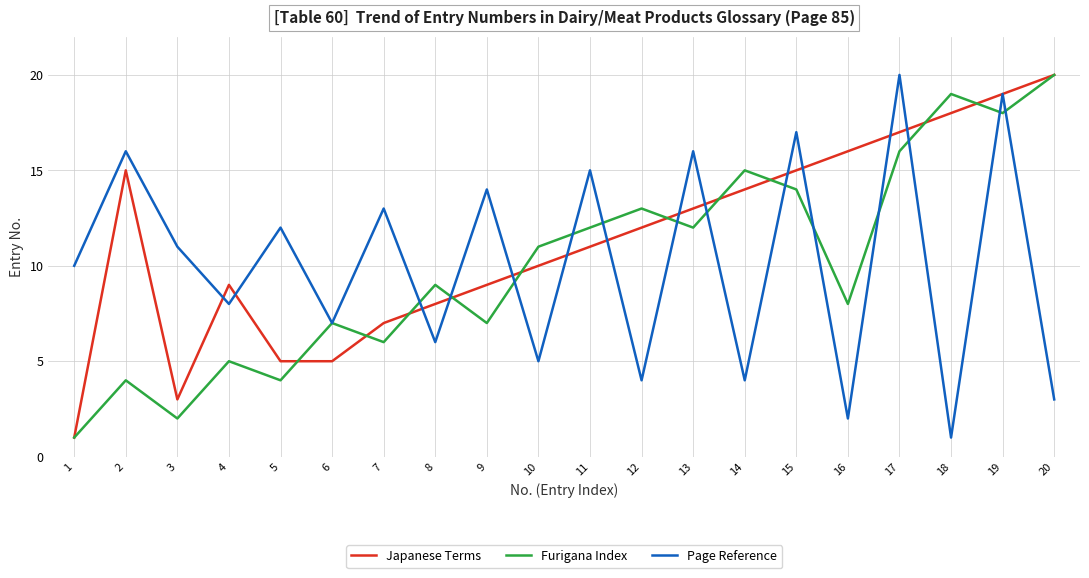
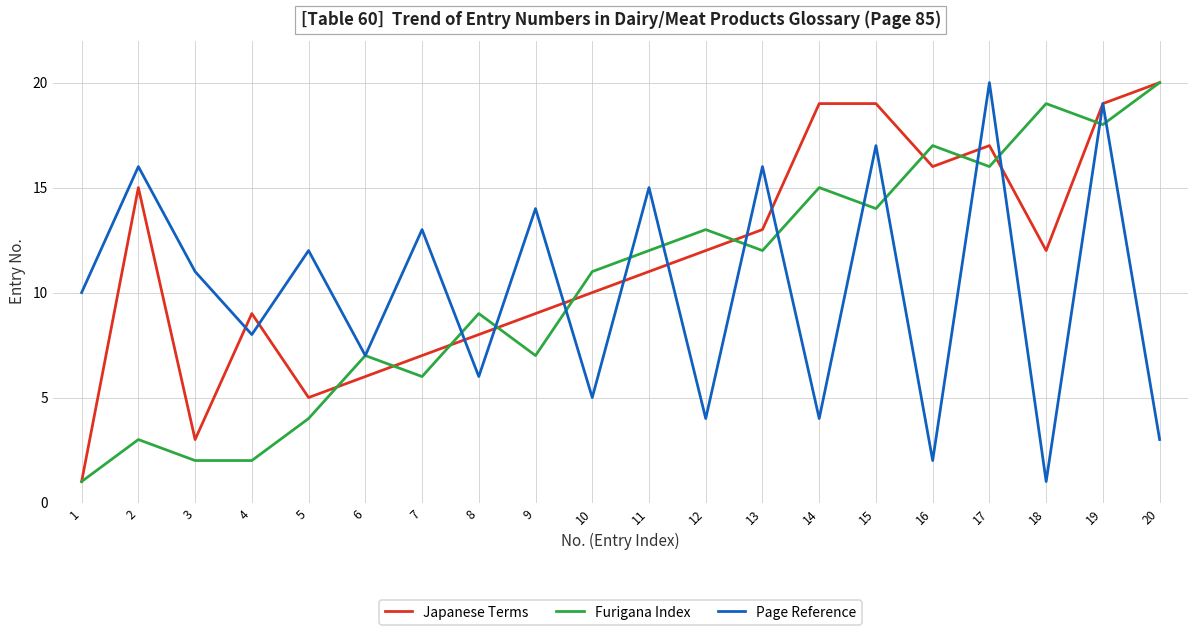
  {
    "Japanese Terms": {
      "2": 15,
      "3": 3,
      "4": 9,
      "5": 5,
-     "6": 5,
+     "6": 6,
      "7": 7,
      "8": 8,
      "9": 9,
      "10": 10,
      "11": 11,
      "12": 12,
      "13": 13,
-     "14": 14,
-     "15": 15,
+     "14": 19,
+     "15": 19,
      "16": 16,
      "17": 17,
-     "18": 18
+     "18": 12
    },
    "Furigana Index": {
-     "2": 4,
+     "2": 3,
      "3": 2,
-     "4": 5,
+     "4": 2,
      "5": 4,
      "7": 6,
      "8": 9,
      "9": 7,
      "10": 11,
      "11": 12,
      "12": 13,
      "13": 12,
      "14": 15,
      "15": 14,
-     "16": 8,
+     "16": 17,
      "17": 16,
      "18": 19,
      "19": 18
    },
    "Page Reference": {
      "1": 10,
      "2": 16,
      "3": 11,
      "4": 8,
      "5": 12,
      "7": 13,
      "8": 6,
      "9": 14,
      "10": 5,
      "11": 15,
      "12": 4,
      "13": 16,
      "14": 4,
      "15": 17,
      "16": 2,
      "17": 20,
      "18": 1,
      "20": 3
    }
  }
